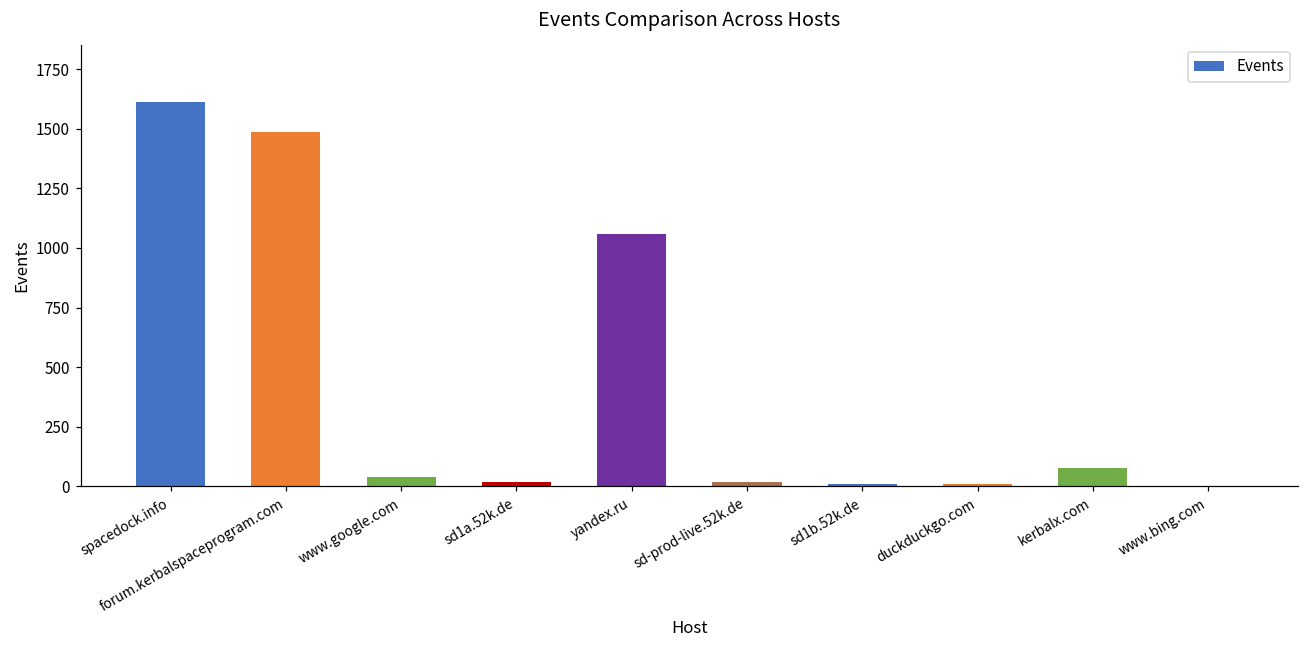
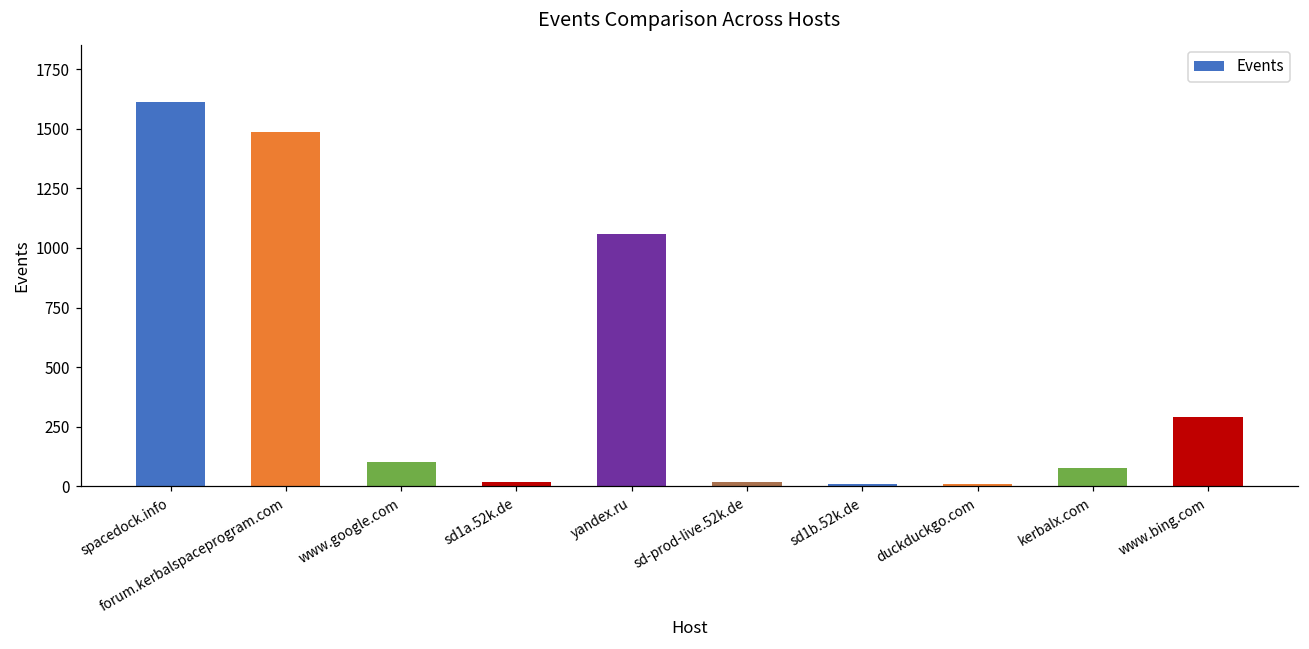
  {
    "spacedock.info": 1610,
    "forum.kerbalspaceprogram.com": 1490,
-   "www.google.com": 40,
+   "www.google.com": 100,
    "sd1a.52k.de": 20,
    "yandex.ru": 1060,
    "sd-prod-live.52k.de": 20,
    "kerbalx.com": 80,
-   "www.bing.com": 0
+   "www.bing.com": 290
  }
